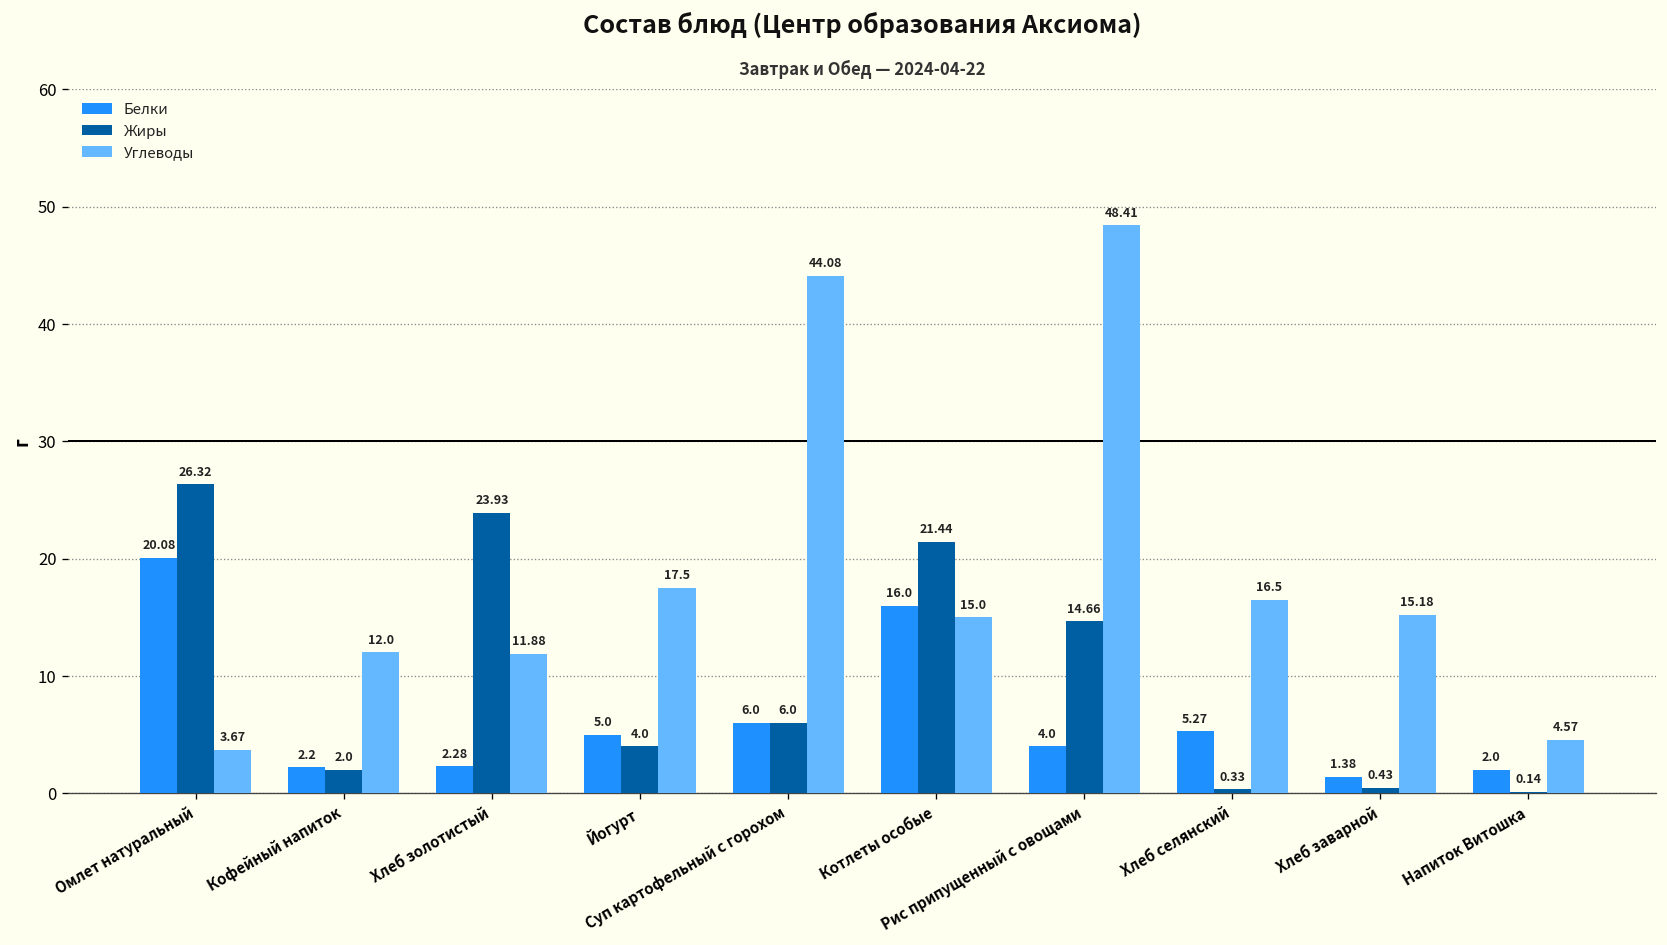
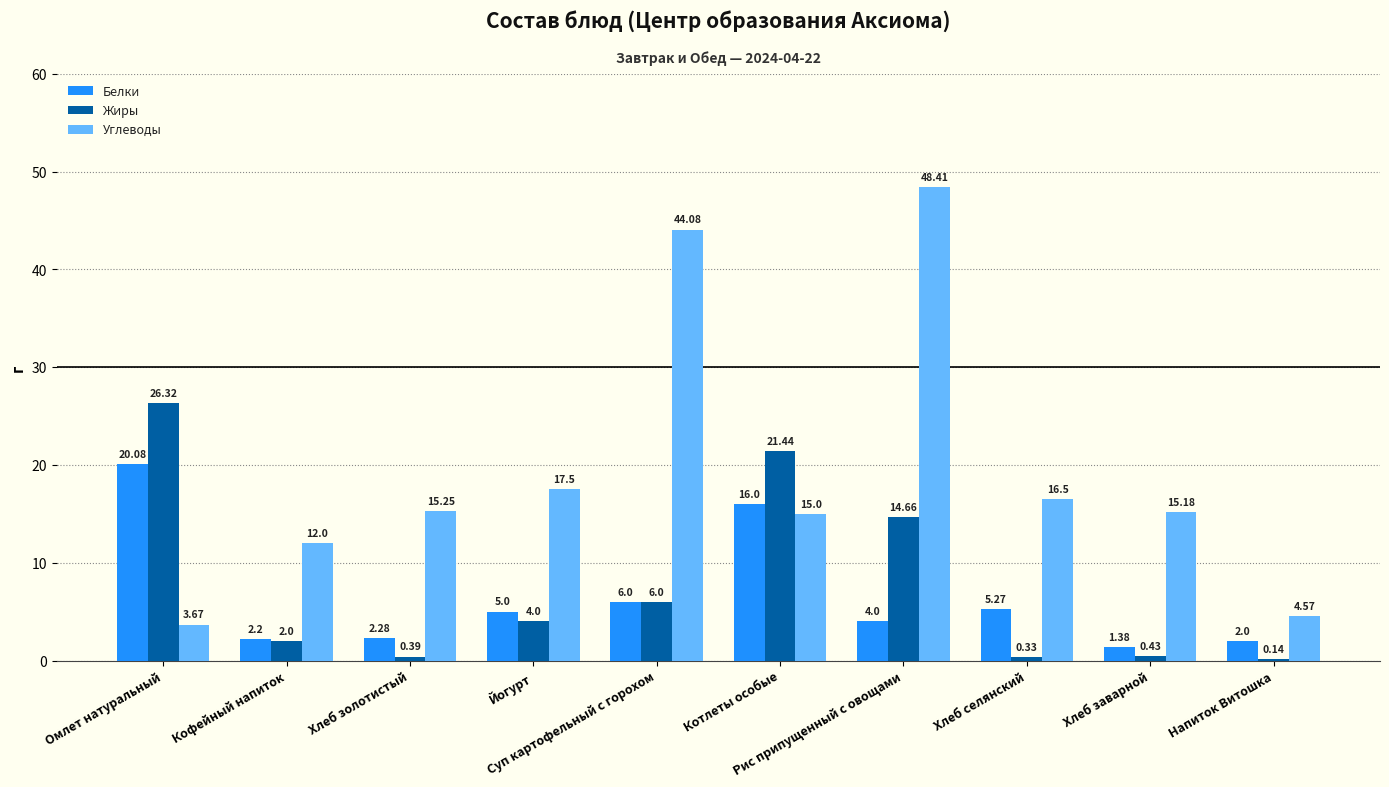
  {
    "Белки": {
      "Омлет натуральный": 20.08,
      "Кофейный напиток": 2.2,
      "Хлеб золотистый": 2.28,
      "Йогурт": 5.0,
      "Суп картофельный с горохом": 6.0,
      "Котлеты особые": 16.0,
      "Рис припущенный с овощами": 4.0,
      "Хлеб селянский": 5.27,
      "Хлеб заварной": 1.38,
      "Напиток Витошка": 2.0
    },
    "Жиры": {
      "Омлет натуральный": 26.32,
      "Кофейный напиток": 2.0,
-     "Хлеб золотистый": 23.93,
+     "Хлеб золотистый": 0.39,
      "Йогурт": 4.0,
      "Суп картофельный с горохом": 6.0,
      "Котлеты особые": 21.44,
      "Рис припущенный с овощами": 14.66,
      "Хлеб селянский": 0.33,
      "Хлеб заварной": 0.43,
      "Напиток Витошка": 0.14
    },
    "Углеводы": {
      "Омлет натуральный": 3.67,
      "Кофейный напиток": 12.0,
-     "Хлеб золотистый": 11.88,
+     "Хлеб золотистый": 15.25,
      "Йогурт": 17.5,
      "Суп картофельный с горохом": 44.08,
      "Котлеты особые": 15.0,
      "Рис припущенный с овощами": 48.41,
      "Хлеб селянский": 16.5,
      "Хлеб заварной": 15.18,
      "Напиток Витошка": 4.57
    }
  }
